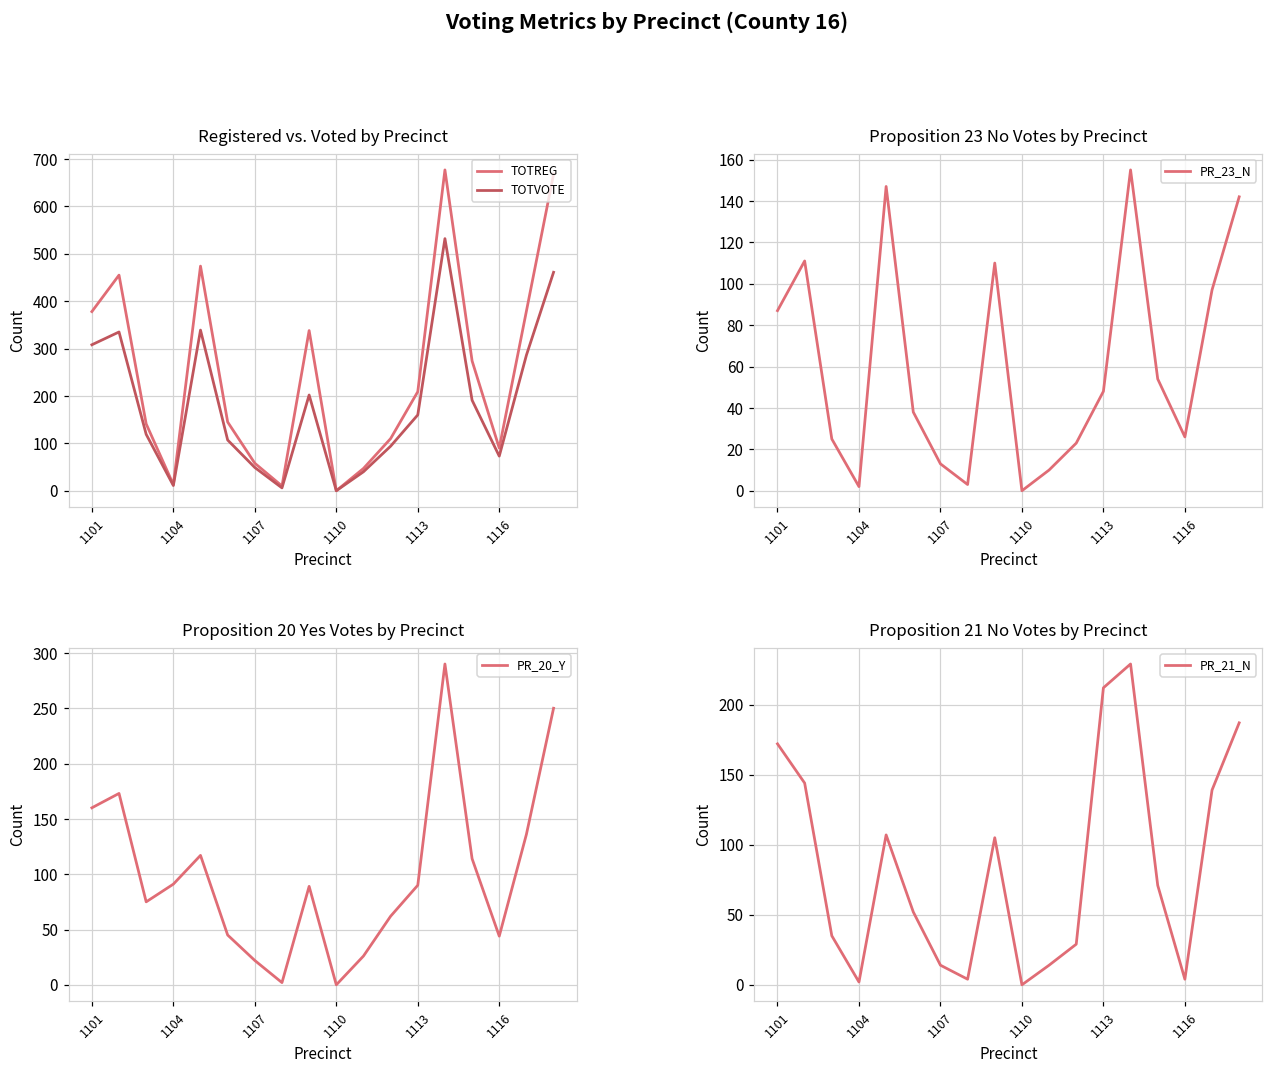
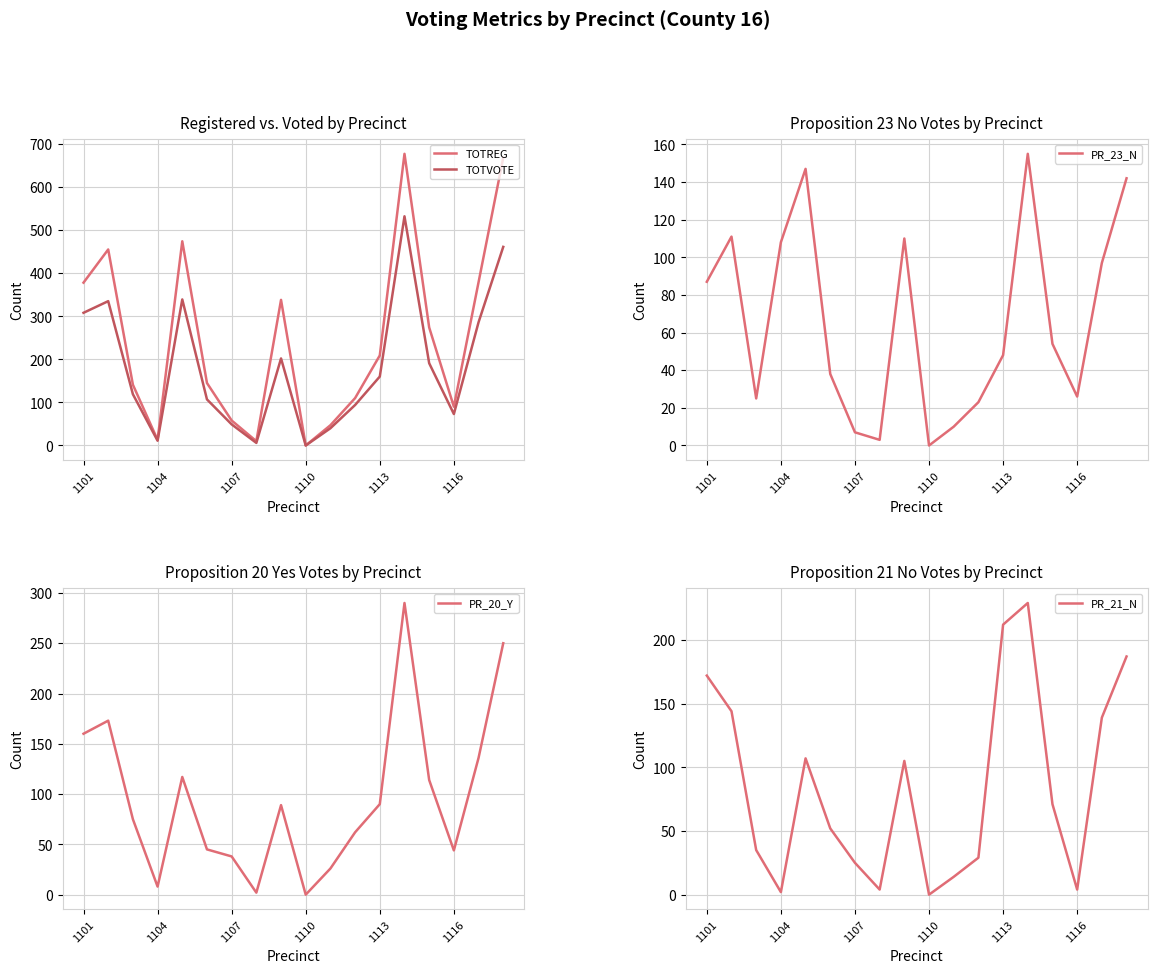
  {
    "Proposition 23 No Votes by Precinct": {
      "1101": 87,
-     "1104": 2,
-     "1107": 13,
+     "1104": 108,
+     "1107": 7,
      "1110": 0,
      "1113": 48,
      "1116": 26
    },
    "Proposition 20 Yes Votes by Precinct": {
      "1101": 160,
-     "1104": 91,
-     "1107": 22,
+     "1104": 8,
+     "1107": 38,
      "1110": 0,
      "1113": 90,
      "1116": 44
    },
    "Proposition 21 No Votes by Precinct": {
      "1101": 172,
      "1104": 2,
-     "1107": 14,
+     "1107": 25,
      "1110": 0,
      "1113": 212,
      "1116": 4
    }
  }
